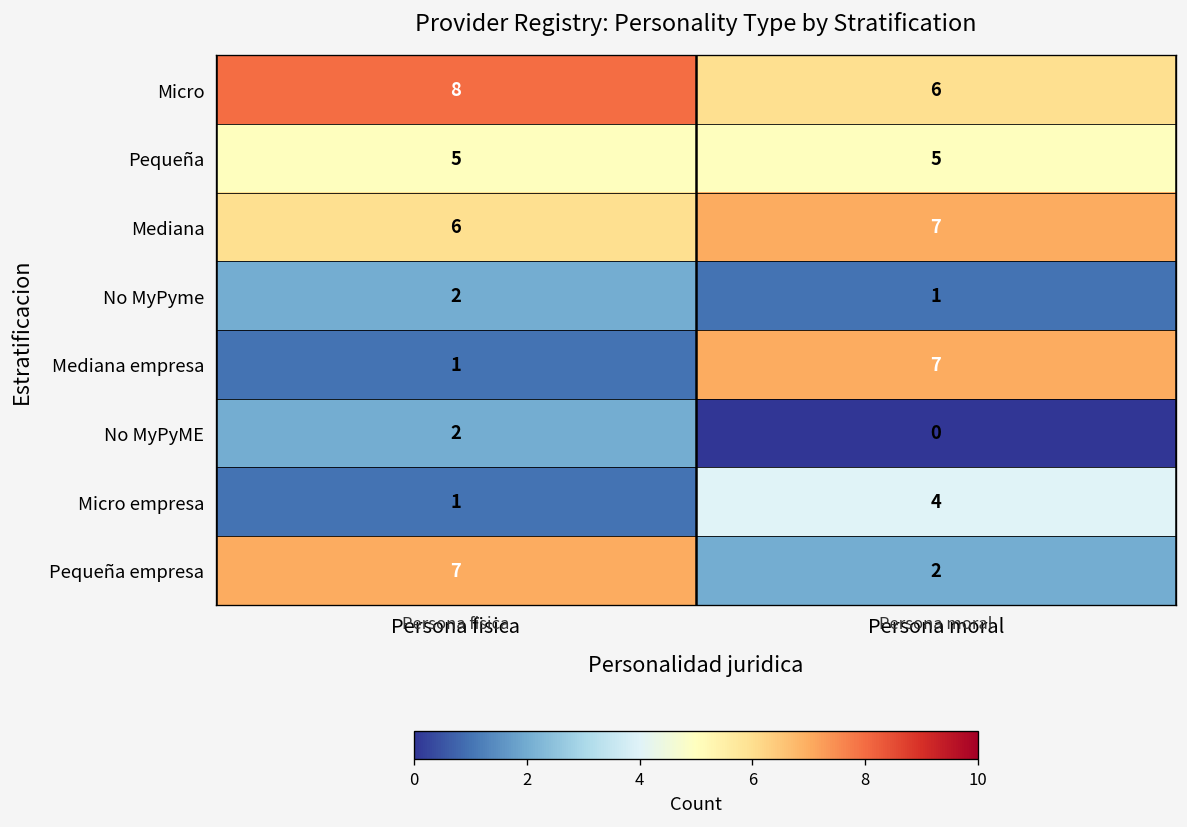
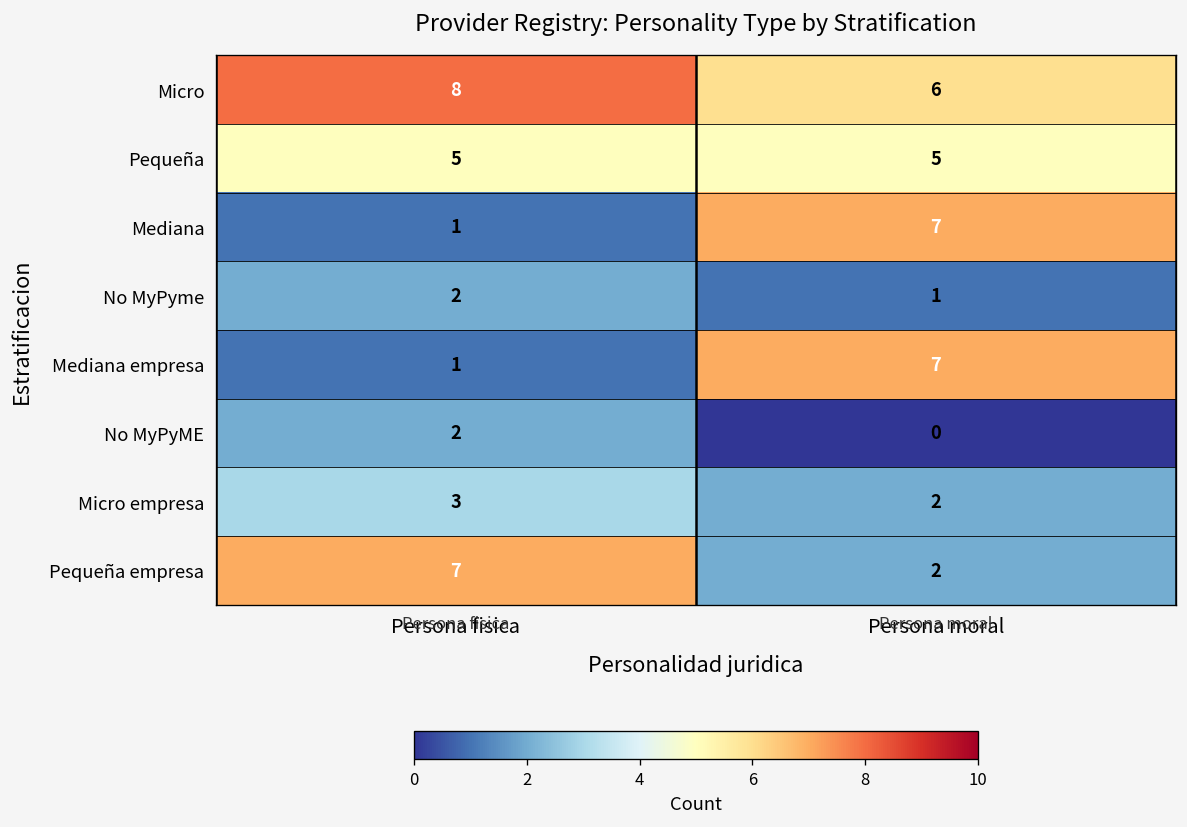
  {
    "Micro": {
      "Persona fisica": 8,
      "Persona moral": 6
    },
    "Pequeña": {
      "Persona fisica": 5,
      "Persona moral": 5
    },
    "Mediana": {
-     "Persona fisica": 6,
+     "Persona fisica": 1,
      "Persona moral": 7
    },
    "No MyPyme": {
      "Persona fisica": 2,
      "Persona moral": 1
    },
    "Mediana empresa": {
      "Persona fisica": 1,
      "Persona moral": 7
    },
    "No MyPyME": {
      "Persona fisica": 2,
      "Persona moral": 0
    },
    "Micro empresa": {
-     "Persona fisica": 1,
-     "Persona moral": 4
+     "Persona fisica": 3,
+     "Persona moral": 2
    },
    "Pequeña empresa": {
      "Persona fisica": 7,
      "Persona moral": 2
    }
  }
